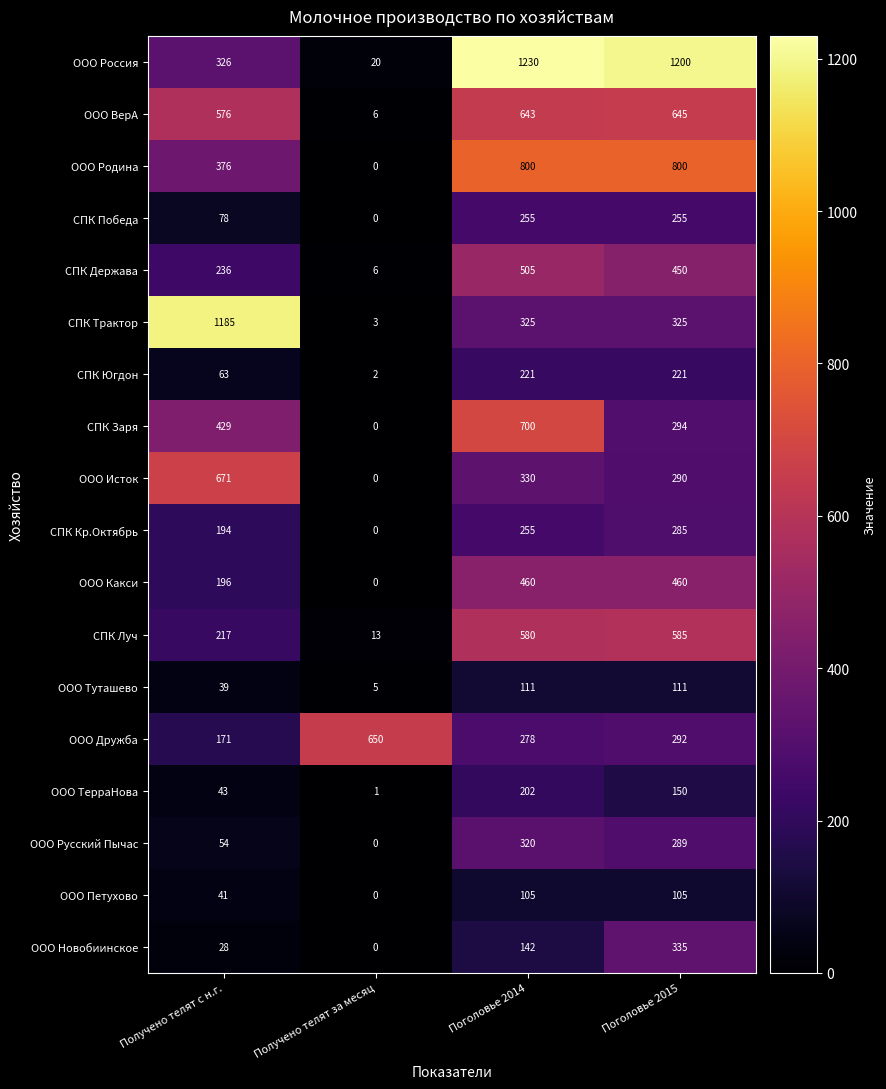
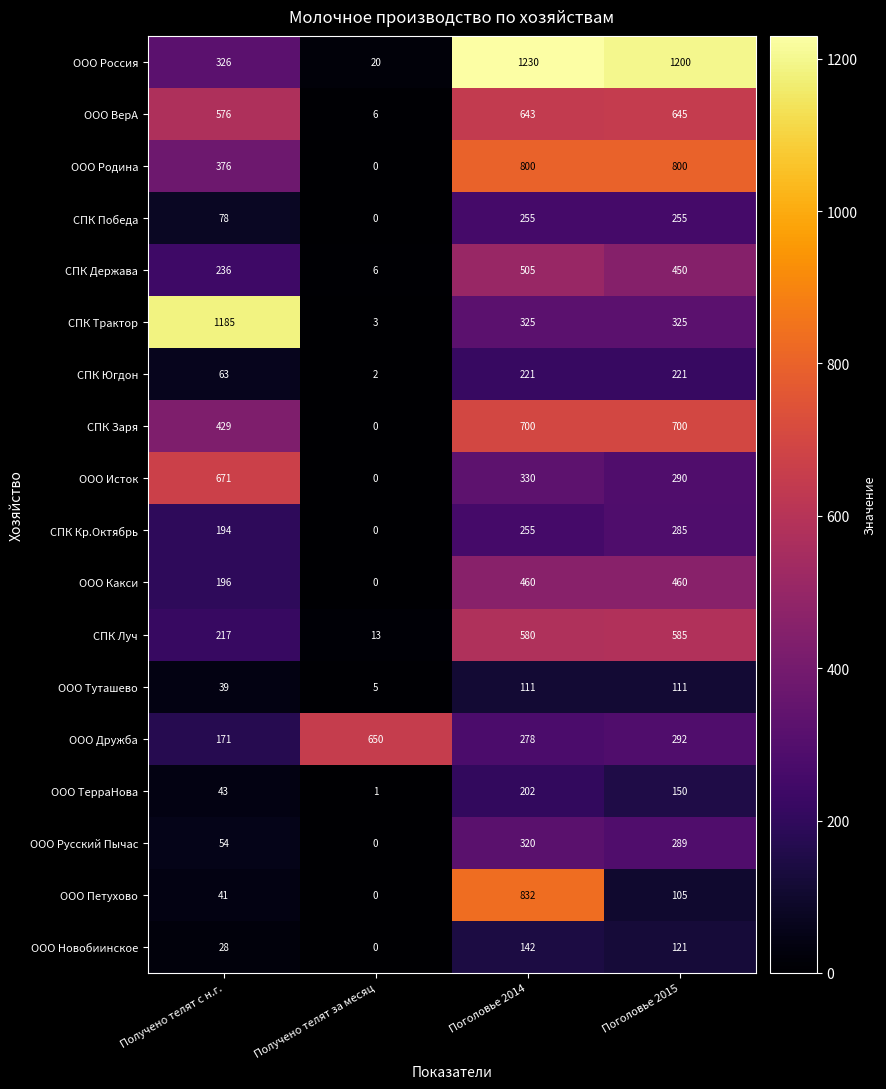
  {
    "ООО Россия": {
      "Получено телят с н.г.": 326,
      "Получено телят за месяц": 20,
      "Поголовье 2014": 1230,
      "Поголовье 2015": 1200
    },
    "ООО ВерА": {
      "Получено телят с н.г.": 576,
      "Получено телят за месяц": 6,
      "Поголовье 2014": 643,
      "Поголовье 2015": 645
    },
    "ООО Родина": {
      "Получено телят с н.г.": 376,
      "Получено телят за месяц": 0,
      "Поголовье 2014": 800,
      "Поголовье 2015": 800
    },
    "СПК Победа": {
      "Получено телят с н.г.": 78,
      "Получено телят за месяц": 0,
      "Поголовье 2014": 255,
      "Поголовье 2015": 255
    },
    "СПК Держава": {
      "Получено телят с н.г.": 236,
      "Получено телят за месяц": 6,
      "Поголовье 2014": 505,
      "Поголовье 2015": 450
    },
    "СПК Трактор": {
      "Получено телят с н.г.": 1185,
      "Получено телят за месяц": 3,
      "Поголовье 2014": 325,
      "Поголовье 2015": 325
    },
    "СПК Югдон": {
      "Получено телят с н.г.": 63,
      "Получено телят за месяц": 2,
      "Поголовье 2014": 221,
      "Поголовье 2015": 221
    },
    "СПК Заря": {
      "Получено телят с н.г.": 429,
      "Получено телят за месяц": 0,
      "Поголовье 2014": 700,
-     "Поголовье 2015": 294
+     "Поголовье 2015": 700
    },
    "ООО Исток": {
      "Получено телят с н.г.": 671,
      "Получено телят за месяц": 0,
      "Поголовье 2014": 330,
      "Поголовье 2015": 290
    },
    "СПК Кр.Октябрь": {
      "Получено телят с н.г.": 194,
      "Получено телят за месяц": 0,
      "Поголовье 2014": 255,
      "Поголовье 2015": 285
    },
    "ООО Какси": {
      "Получено телят с н.г.": 196,
      "Получено телят за месяц": 0,
      "Поголовье 2014": 460,
      "Поголовье 2015": 460
    },
    "СПК Луч": {
      "Получено телят с н.г.": 217,
      "Получено телят за месяц": 13,
      "Поголовье 2014": 580,
      "Поголовье 2015": 585
    },
    "ООО Туташево": {
      "Получено телят с н.г.": 39,
      "Получено телят за месяц": 5,
      "Поголовье 2014": 111,
      "Поголовье 2015": 111
    },
    "ООО Дружба": {
      "Получено телят с н.г.": 171,
      "Получено телят за месяц": 650,
      "Поголовье 2014": 278,
      "Поголовье 2015": 292
    },
    "ООО ТерраНова": {
      "Получено телят с н.г.": 43,
      "Получено телят за месяц": 1,
      "Поголовье 2014": 202,
      "Поголовье 2015": 150
    },
    "ООО Русский Пычас": {
      "Получено телят с н.г.": 54,
      "Получено телят за месяц": 0,
      "Поголовье 2014": 320,
      "Поголовье 2015": 289
    },
    "ООО Петухово": {
      "Получено телят с н.г.": 41,
      "Получено телят за месяц": 0,
-     "Поголовье 2014": 105,
+     "Поголовье 2014": 832,
      "Поголовье 2015": 105
    },
    "ООО Новобиинское": {
      "Получено телят с н.г.": 28,
      "Получено телят за месяц": 0,
      "Поголовье 2014": 142,
-     "Поголовье 2015": 335
+     "Поголовье 2015": 121
    }
  }
